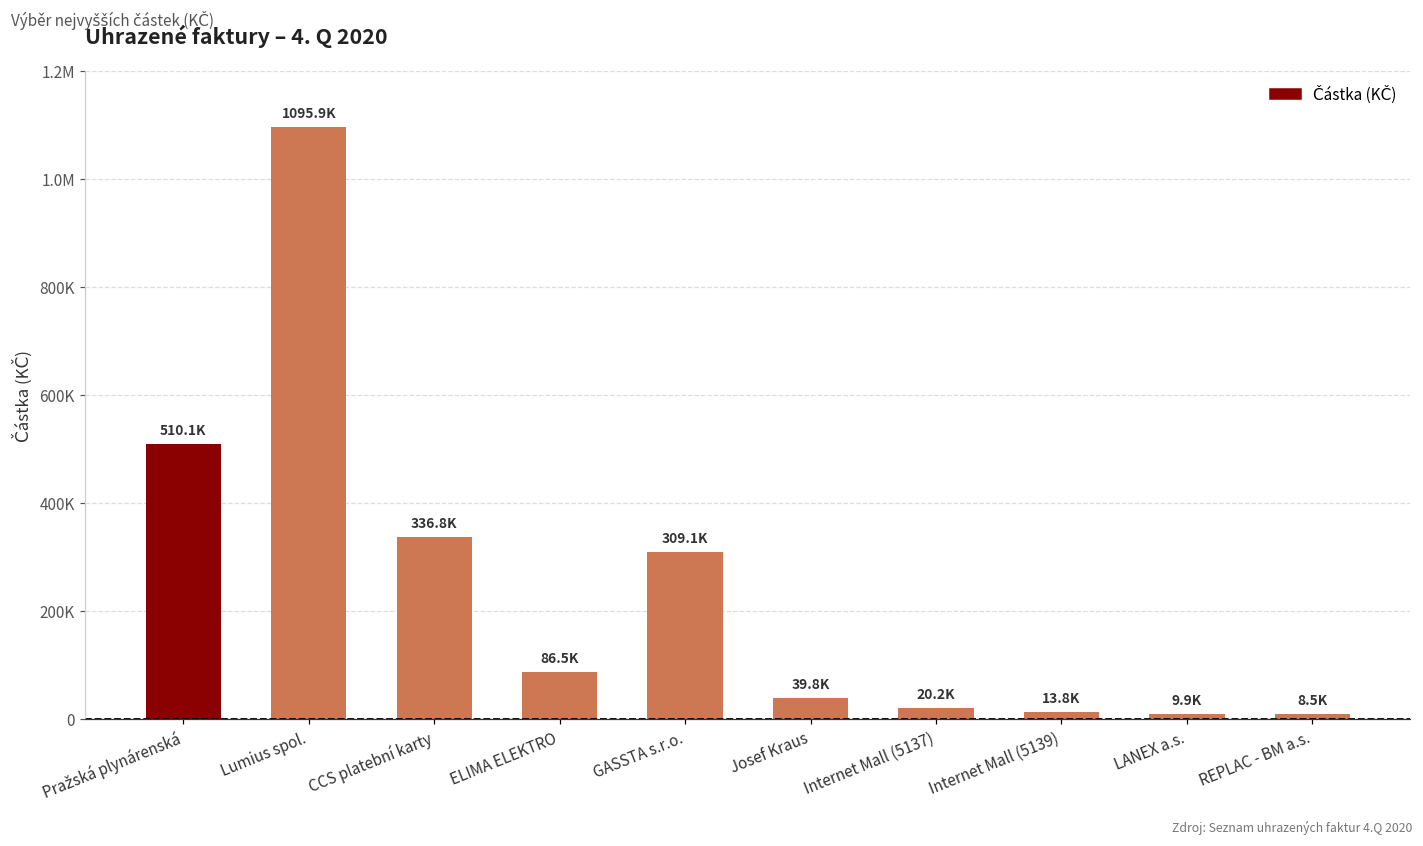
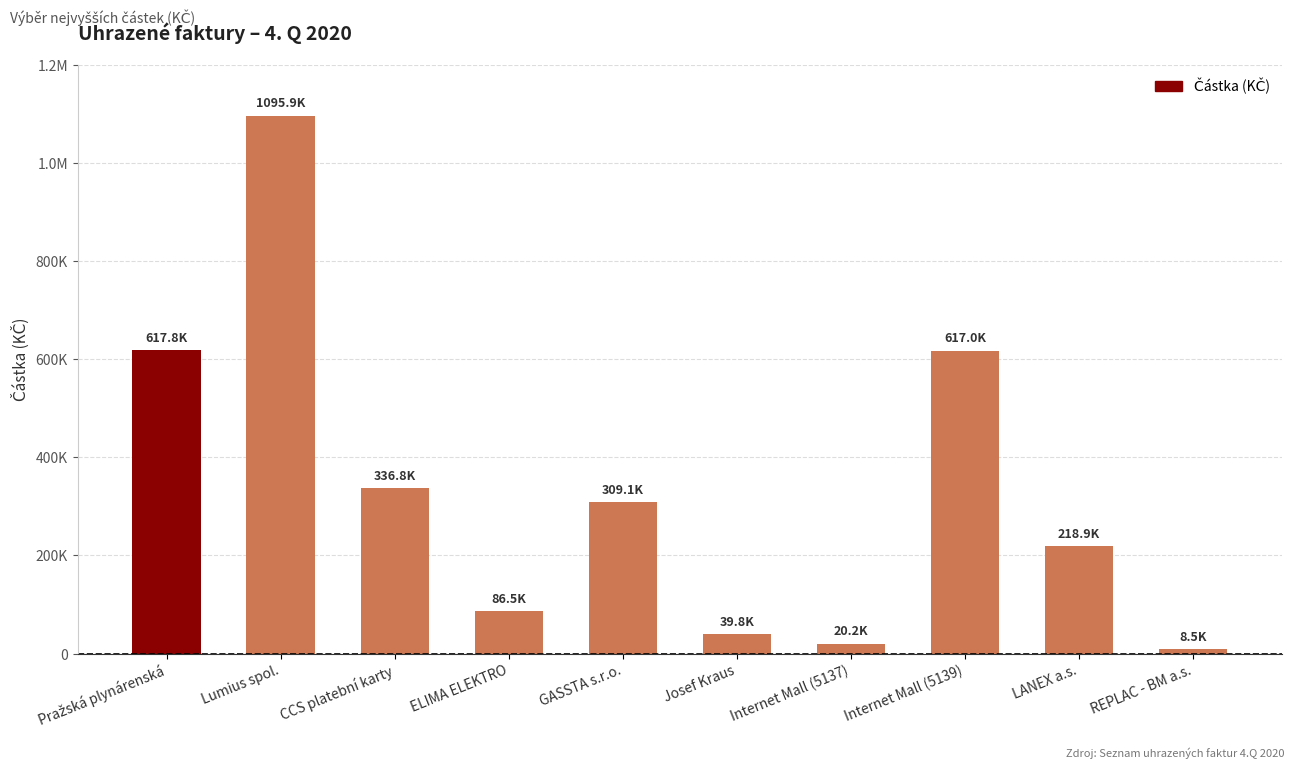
  {
-   "Pražská plynárenská": "510.1K",
+   "Pražská plynárenská": "617.8K",
    "Lumius spol.": "1095.9K",
    "CCS platební karty": "336.8K",
    "ELIMA ELEKTRO": "86.5K",
    "GASSTA s.r.o.": "309.1K",
    "Josef Kraus": "39.8K",
    "Internet Mall (5137)": "20.2K",
-   "Internet Mall (5139)": "13.8K",
-   "LANEX a.s.": "9.9K",
+   "Internet Mall (5139)": "617.0K",
+   "LANEX a.s.": "218.9K",
    "REPLAC - BM a.s.": "8.5K"
  }
